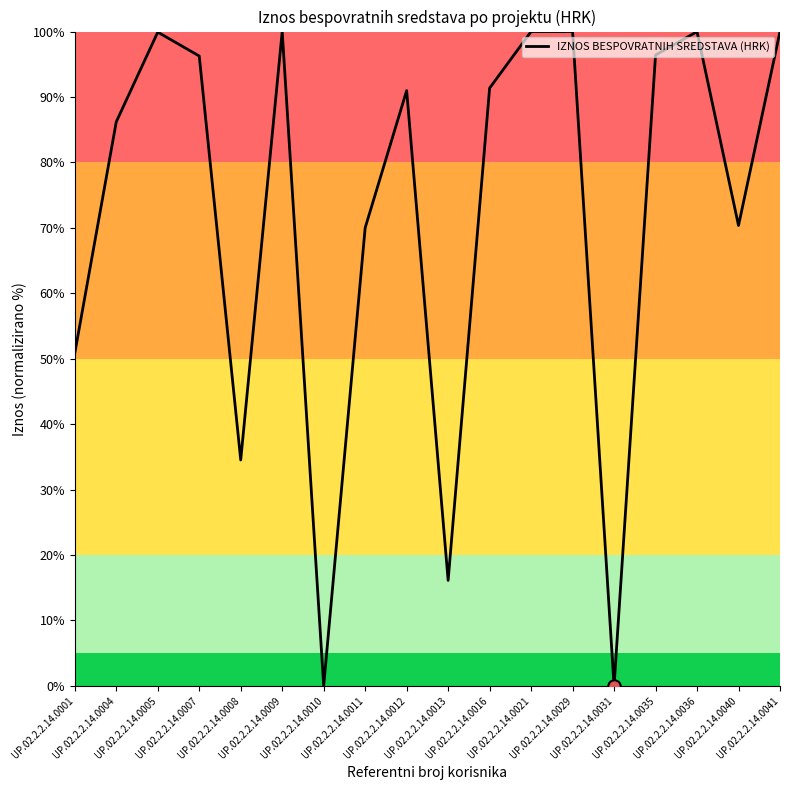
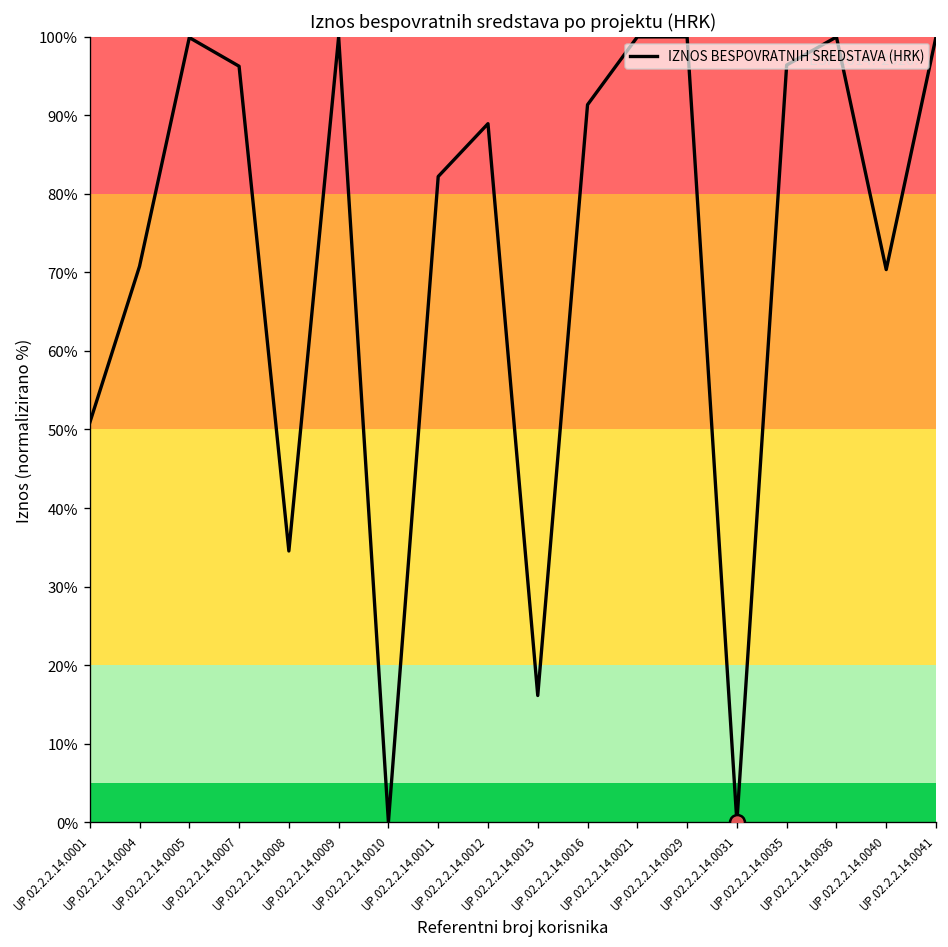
  {
    "IZNOS BESPOVRATNIH SREDSTAVA (HRK)": {
      "UP.02.2.2.14.0001": "51%",
-     "UP.02.2.2.14.0004": "86%",
+     "UP.02.2.2.14.0004": "71%",
      "UP.02.2.2.14.0005": "100%",
      "UP.02.2.2.14.0007": "96%",
      "UP.02.2.2.14.0008": "35%",
      "UP.02.2.2.14.0009": "100%",
      "UP.02.2.2.14.0010": "0%",
-     "UP.02.2.2.14.0011": "70%",
-     "UP.02.2.2.14.0012": "91%",
+     "UP.02.2.2.14.0011": "82%",
+     "UP.02.2.2.14.0012": "89%",
      "UP.02.2.2.14.0013": "16%",
      "UP.02.2.2.14.0016": "91%",
      "UP.02.2.2.14.0021": "100%",
      "UP.02.2.2.14.0029": "100%",
      "UP.02.2.2.14.0040": "70%",
      "UP.02.2.2.14.0041": "100%"
    }
  }
